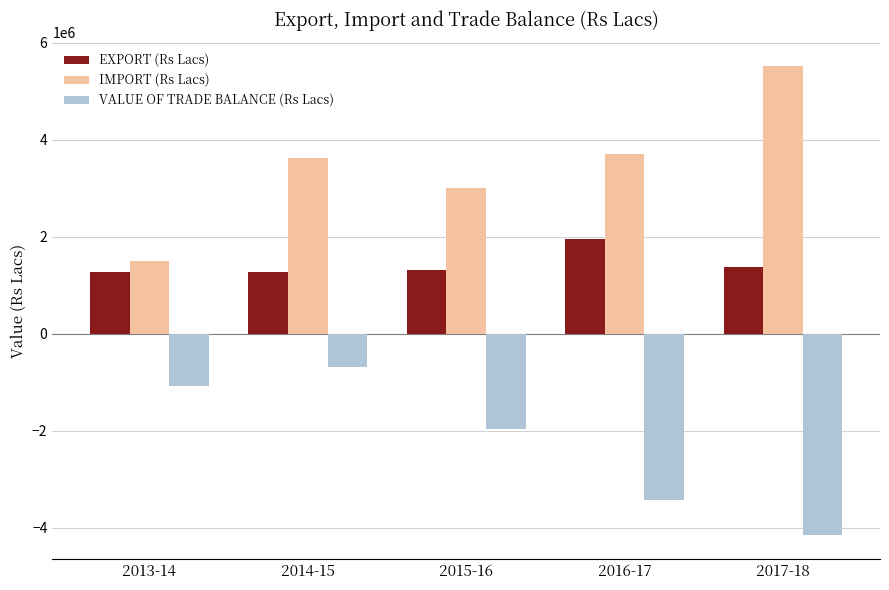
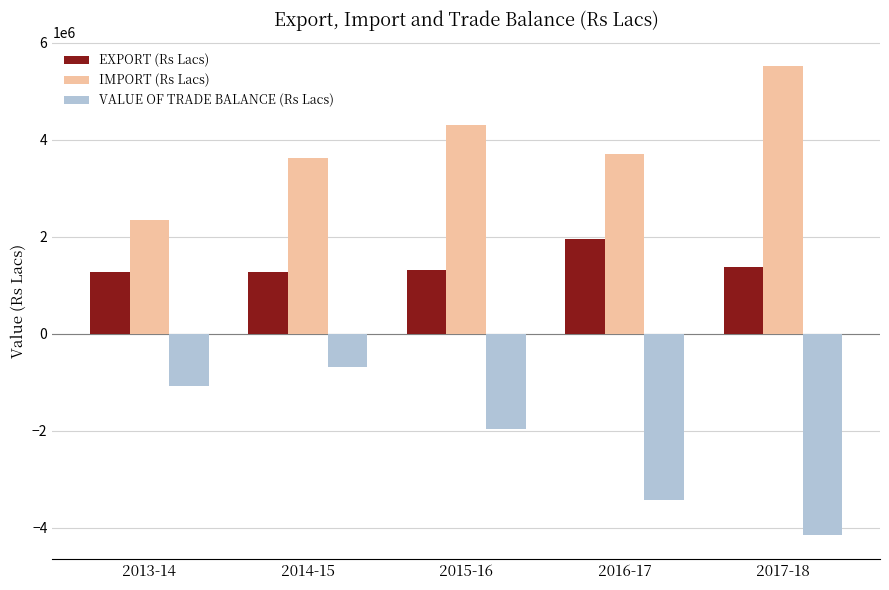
  {
    "EXPORT (Rs Lacs)": {
      "2013-14": 1300000,
      "2014-15": 1300000,
      "2015-16": 1300000,
      "2016-17": 2000000,
      "2017-18": 1400000
    },
    "IMPORT (Rs Lacs)": {
-     "2013-14": 1500000,
+     "2013-14": 2400000,
      "2014-15": 3600000,
-     "2015-16": 3000000,
+     "2015-16": 4300000,
      "2016-17": 3700000,
      "2017-18": 5500000
    },
    "VALUE OF TRADE BALANCE (Rs Lacs)": {
      "2013-14": -1100000,
      "2014-15": -700000,
      "2015-16": -2000000,
      "2016-17": -3400000,
      "2017-18": -4200000
    }
  }
